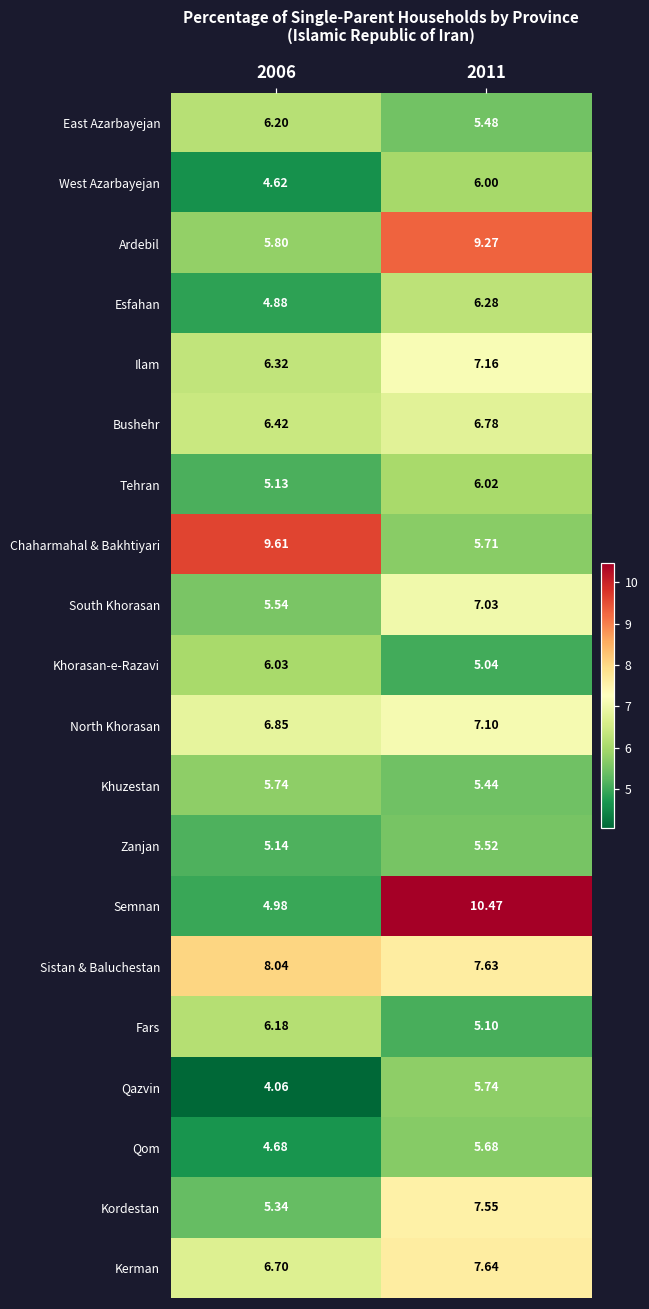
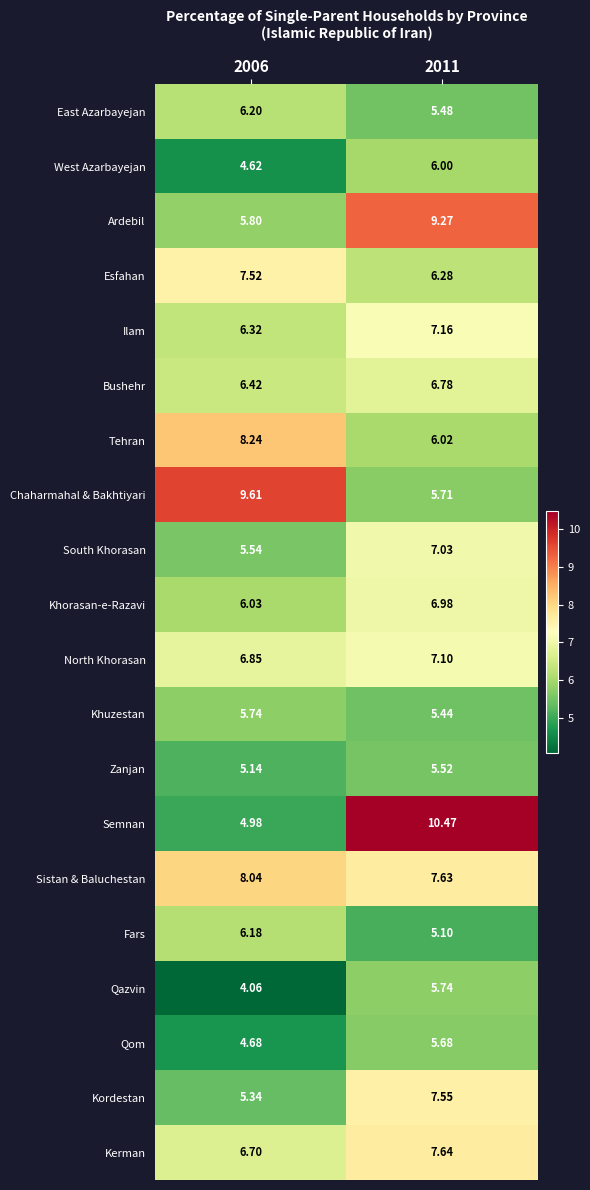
  {
    "East Azarbayejan": {
      "2006": 6.20,
      "2011": 5.48
    },
    "West Azarbayejan": {
      "2006": 4.62,
      "2011": 6.00
    },
    "Ardebil": {
      "2006": 5.80,
      "2011": 9.27
    },
    "Esfahan": {
-     "2006": 4.88,
+     "2006": 7.52,
      "2011": 6.28
    },
    "Ilam": {
      "2006": 6.32,
      "2011": 7.16
    },
    "Bushehr": {
      "2006": 6.42,
      "2011": 6.78
    },
    "Tehran": {
-     "2006": 5.13,
+     "2006": 8.24,
      "2011": 6.02
    },
    "Chaharmahal & Bakhtiyari": {
      "2006": 9.61,
      "2011": 5.71
    },
    "South Khorasan": {
      "2006": 5.54,
      "2011": 7.03
    },
    "Khorasan-e-Razavi": {
      "2006": 6.03,
-     "2011": 5.04
+     "2011": 6.98
    },
    "North Khorasan": {
      "2006": 6.85,
      "2011": 7.10
    },
    "Khuzestan": {
      "2006": 5.74,
      "2011": 5.44
    },
    "Zanjan": {
      "2006": 5.14,
      "2011": 5.52
    },
    "Semnan": {
      "2006": 4.98,
      "2011": 10.47
    },
    "Sistan & Baluchestan": {
      "2006": 8.04,
      "2011": 7.63
    },
    "Fars": {
      "2006": 6.18,
      "2011": 5.10
    },
    "Qazvin": {
      "2006": 4.06,
      "2011": 5.74
    },
    "Qom": {
      "2006": 4.68,
      "2011": 5.68
    },
    "Kordestan": {
      "2006": 5.34,
      "2011": 7.55
    },
    "Kerman": {
      "2006": 6.70,
      "2011": 7.64
    }
  }
